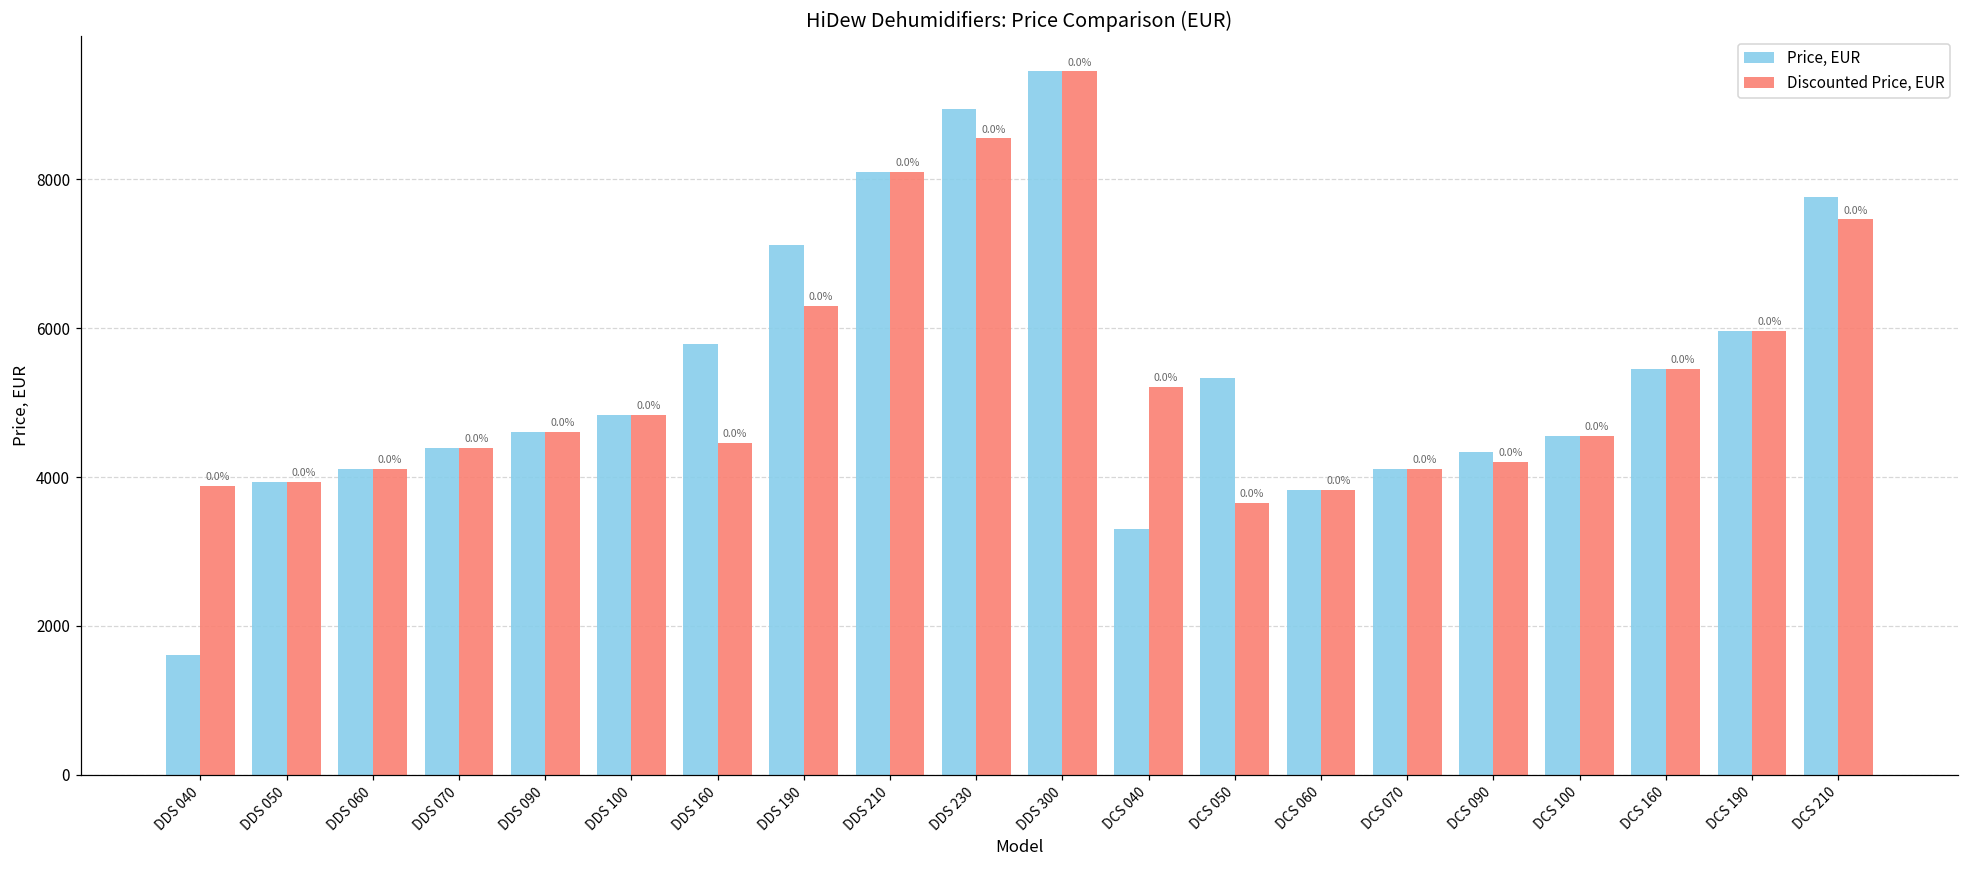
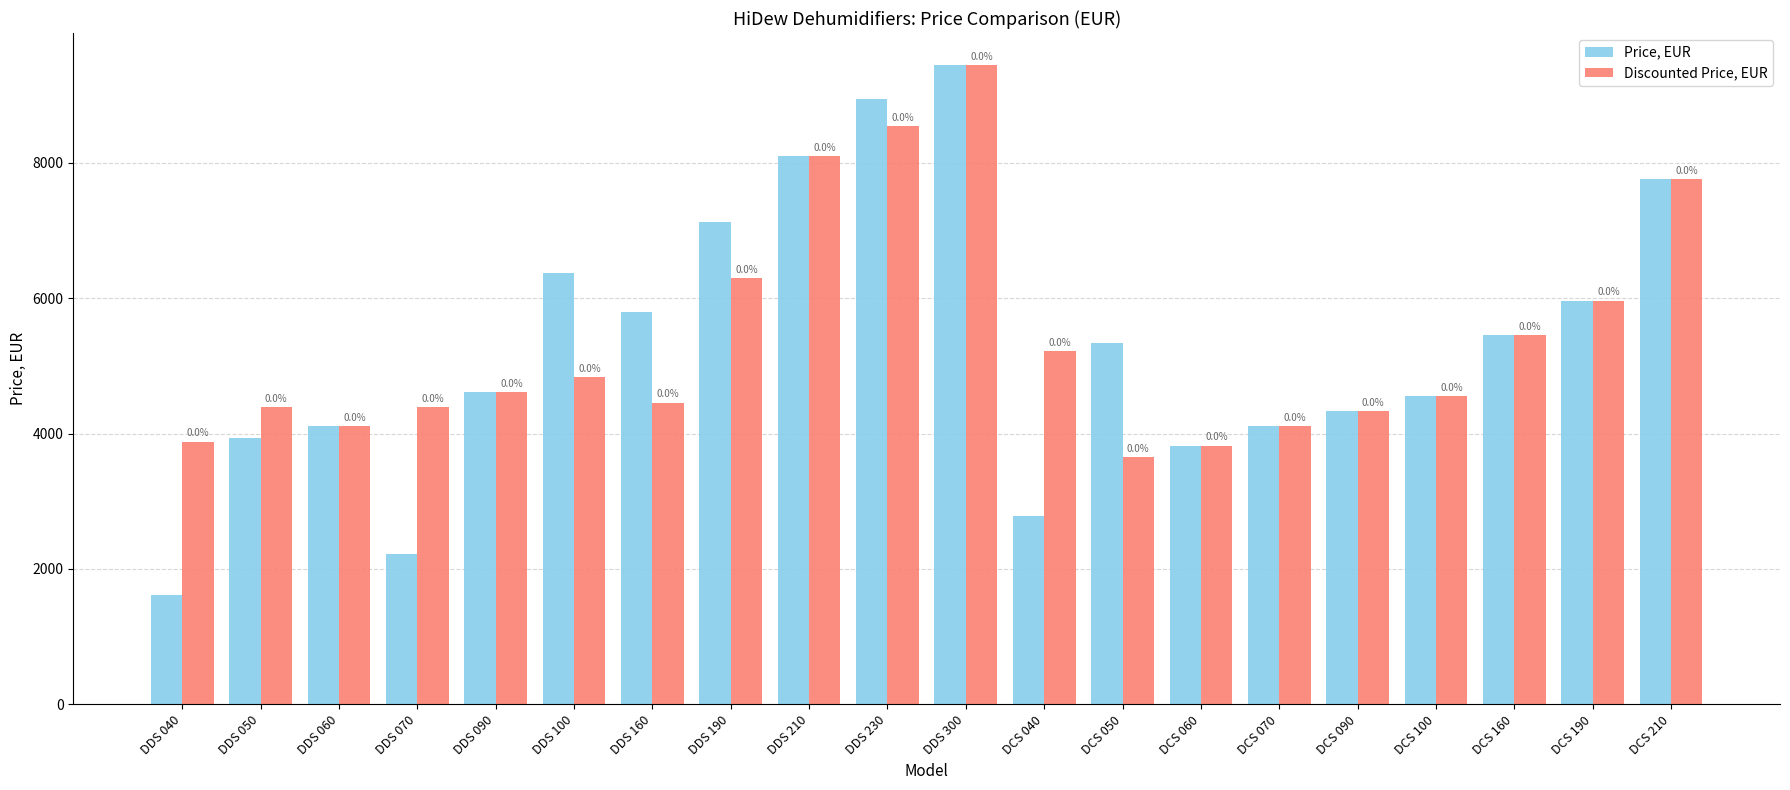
  {
    "Price, EUR": {
      "DDS 040": 1600,
      "DDS 050": 3900,
      "DDS 060": 4100,
-     "DDS 070": 4400,
+     "DDS 070": 2200,
      "DDS 090": 4600,
-     "DDS 100": 4800,
+     "DDS 100": 6400,
      "DDS 160": 5800,
      "DDS 190": 7100,
      "DDS 210": 8100,
      "DDS 230": 8900,
      "DDS 300": 9400,
-     "DCS 040": 3300,
+     "DCS 040": 2800,
      "DCS 050": 5300,
      "DCS 060": 3800,
      "DCS 070": 4100,
      "DCS 090": 4300,
      "DCS 100": 4600,
      "DCS 160": 5500,
      "DCS 190": 6000,
      "DCS 210": 7800
    },
    "Discounted Price, EUR": {
-     "DDS 050": 3900,
-     "DCS 090": 4200,
-     "DCS 210": 7500
+     "DDS 050": 4400,
+     "DCS 090": 4300,
+     "DCS 210": 7800
    }
  }
